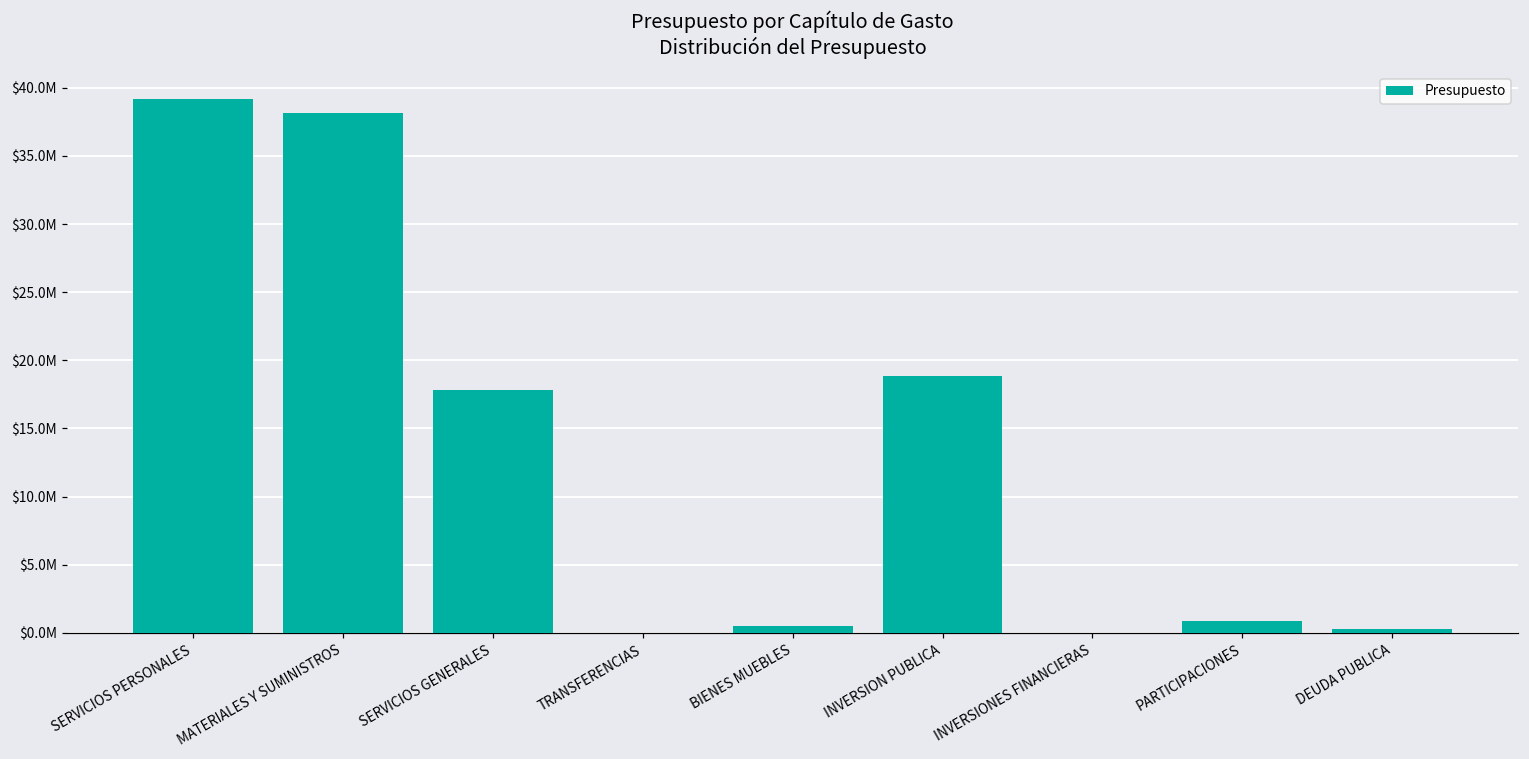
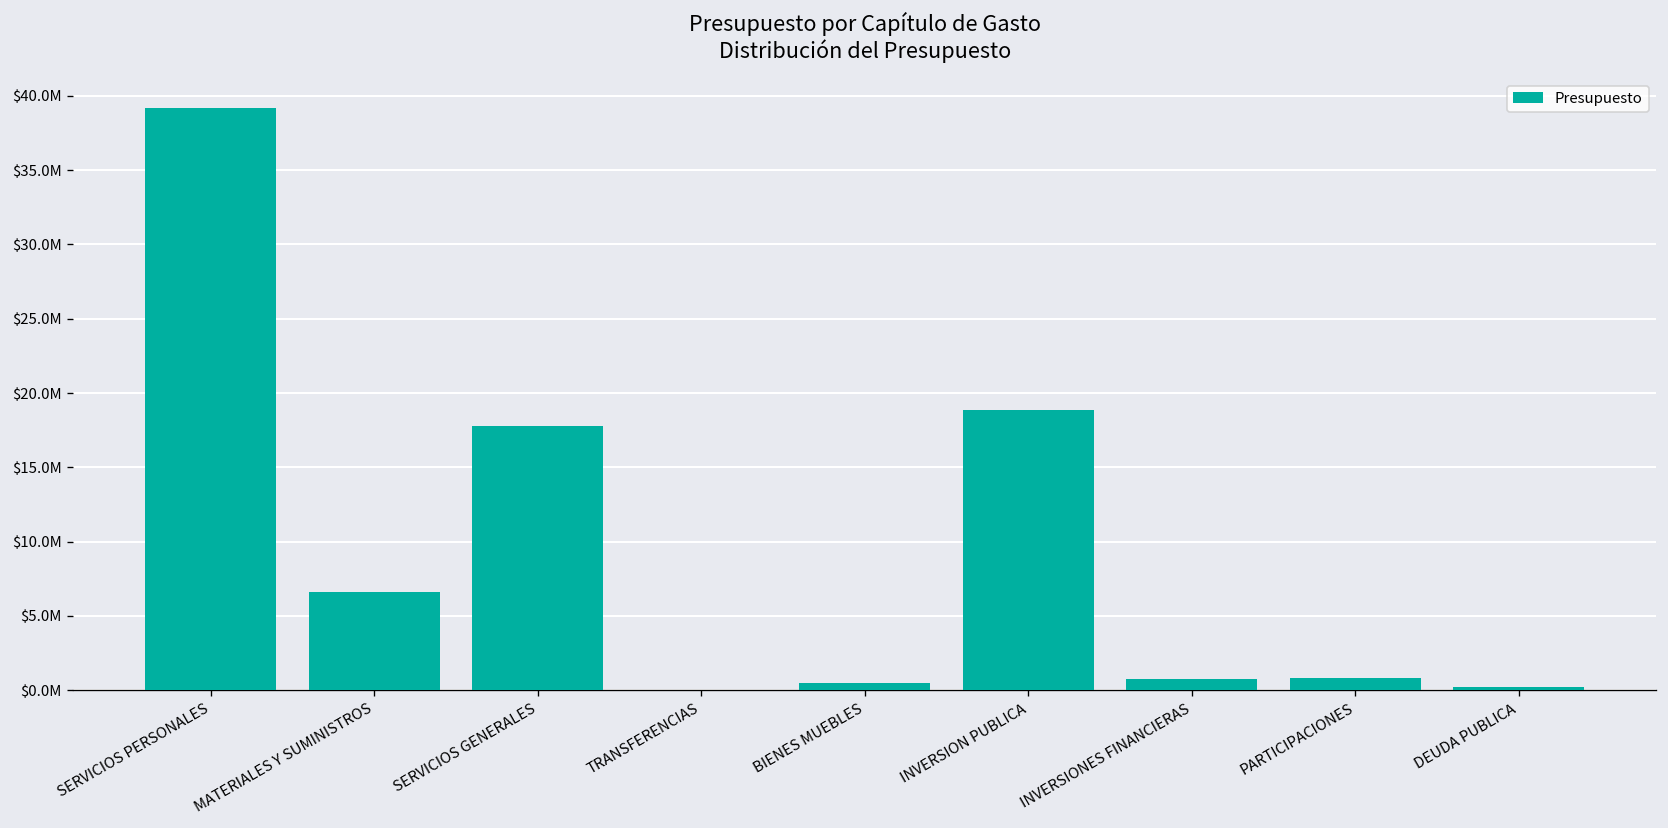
  {
    "SERVICIOS PERSONALES": "$39200000",
-   "MATERIALES Y SUMINISTROS": "$38100000",
+   "MATERIALES Y SUMINISTROS": "$6600000",
    "SERVICIOS GENERALES": "$17800000",
    "TRANSFERENCIAS": "$0",
    "BIENES MUEBLES": "$500000",
    "INVERSION PUBLICA": "$18800000",
-   "INVERSIONES FINANCIERAS": "$0",
+   "INVERSIONES FINANCIERAS": "$700000",
    "PARTICIPACIONES": "$800000",
    "DEUDA PUBLICA": "$300000"
  }
